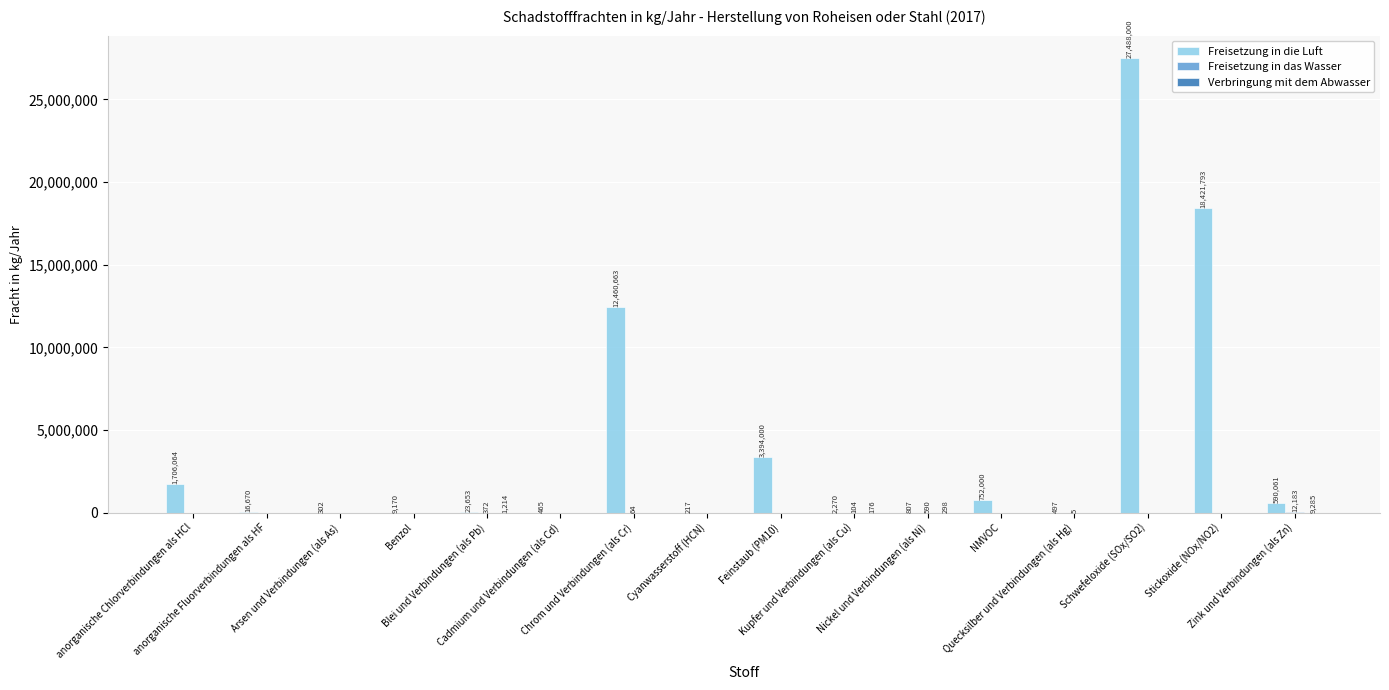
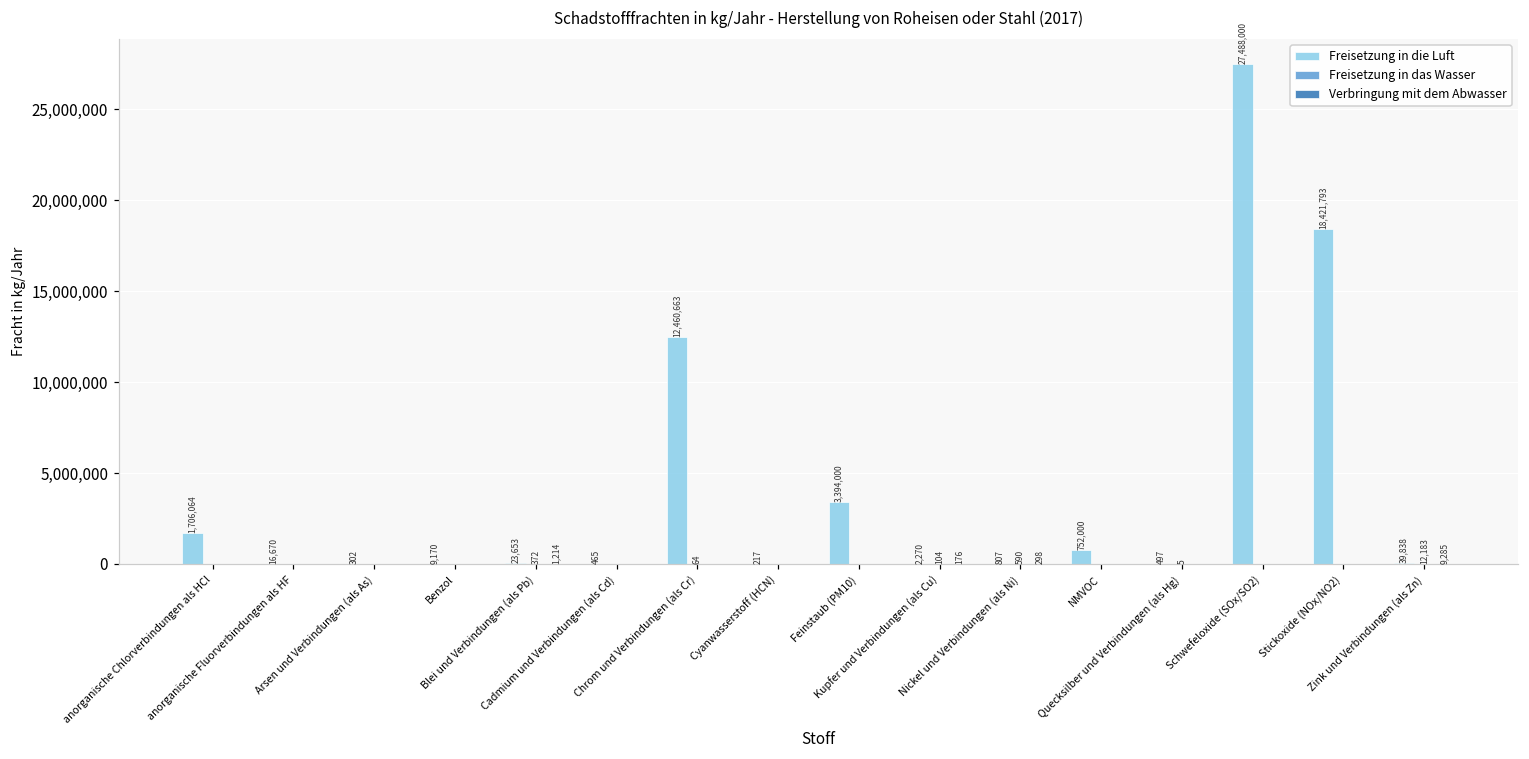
  {
    "Freisetzung in die Luft": {
      "anorganische Chlorverbindungen als HCl": "1,706,064",
      "anorganische Fluorverbindungen als HF": "16,670",
      "Arsen und Verbindungen (als As)": "302",
      "Benzol": "9,170",
      "Blei und Verbindungen (als Pb)": "23,653",
      "Cadmium und Verbindungen (als Cd)": "465",
      "Chrom und Verbindungen (als Cr)": "12,460,663",
      "Cyanwasserstoff (HCN)": "217",
      "Feinstaub (PM10)": "3,394,000",
      "Kupfer und Verbindungen (als Cu)": "2,270",
      "Nickel und Verbindungen (als Ni)": "807",
      "NMVOC": "752,000",
      "Quecksilber und Verbindungen (als Hg)": "497",
      "Schwefeloxide (SOx/SO2)": "27,488,000",
      "Stickoxide (NOx/NO2)": "18,421,793",
-     "Zink und Verbindungen (als Zn)": "590,061"
+     "Zink und Verbindungen (als Zn)": "39,838"
    },
    "Freisetzung in das Wasser": {
      "Blei und Verbindungen (als Pb)": "372",
      "Chrom und Verbindungen (als Cr)": "64",
      "Kupfer und Verbindungen (als Cu)": "104",
      "Nickel und Verbindungen (als Ni)": "590",
      "Quecksilber und Verbindungen (als Hg)": "5",
      "Zink und Verbindungen (als Zn)": "12,183"
    },
    "Verbringung mit dem Abwasser": {
      "Blei und Verbindungen (als Pb)": "1,214",
      "Kupfer und Verbindungen (als Cu)": "176",
      "Nickel und Verbindungen (als Ni)": "298",
      "Zink und Verbindungen (als Zn)": "9,285"
    }
  }
